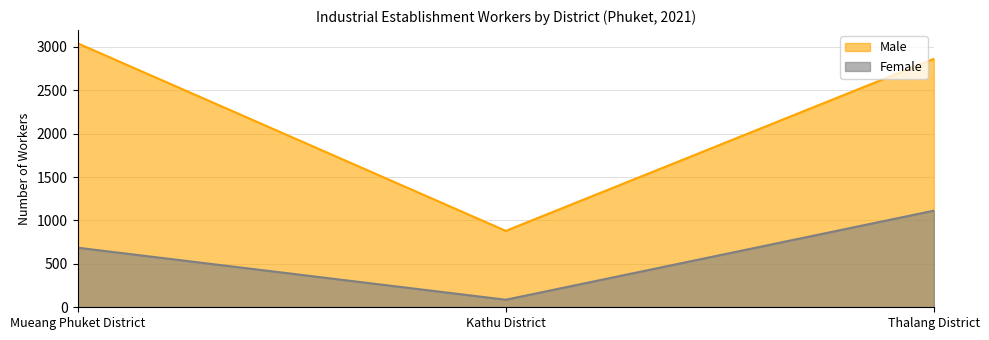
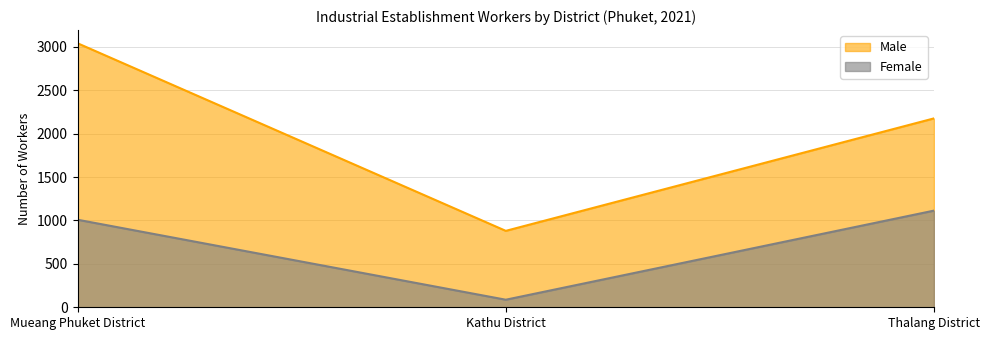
  {
    "Male": {
      "Mueang Phuket District": 3000,
      "Kathu District": 900,
-     "Thalang District": 2900
+     "Thalang District": 2200
    },
    "Female": {
-     "Mueang Phuket District": 700,
+     "Mueang Phuket District": 1000,
      "Kathu District": 100,
      "Thalang District": 1100
    }
  }
